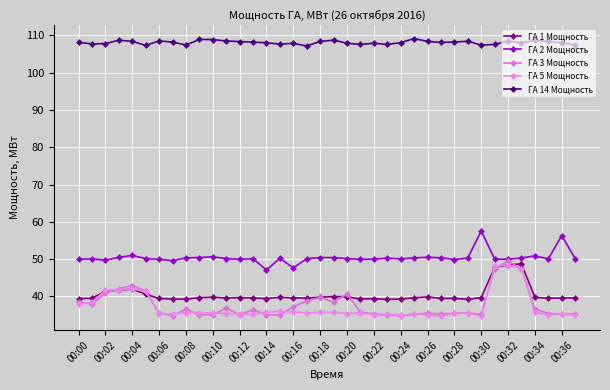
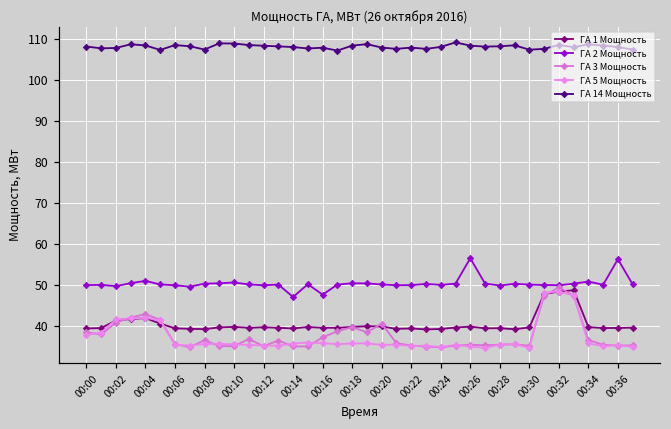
  {
    "ГА 2 Мощность": {
      "00:00": 50,
      "00:02": 50,
      "00:04": 51,
      "00:06": 50,
      "00:08": 50,
      "00:10": 51,
      "00:12": 50,
      "00:14": 47,
      "00:16": 48,
      "00:18": 50,
      "00:20": 50,
      "00:22": 50,
      "00:24": 50,
-     "00:26": 50,
+     "00:26": 57,
      "00:28": 50,
-     "00:30": 58,
+     "00:30": 50,
      "00:34": 51,
      "00:36": 56
    }
  }
